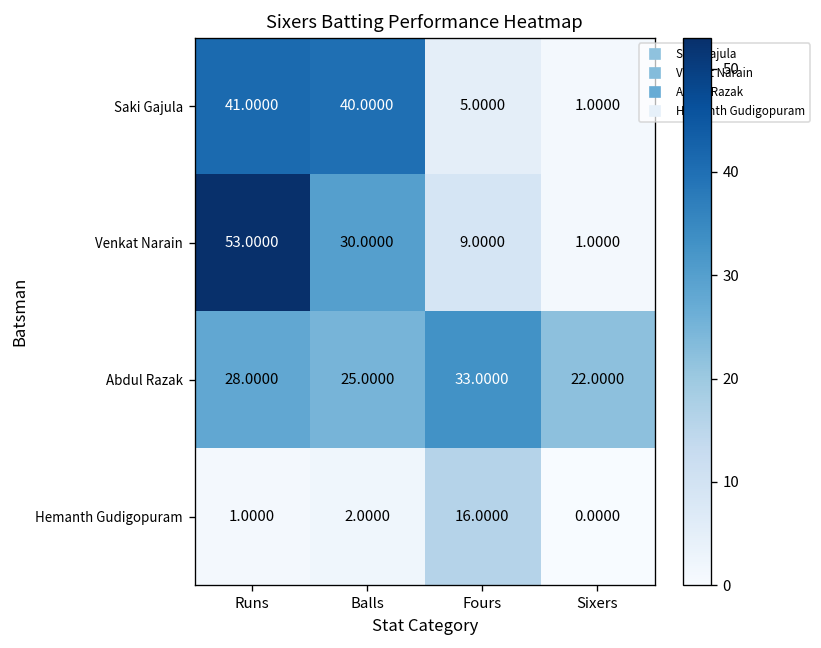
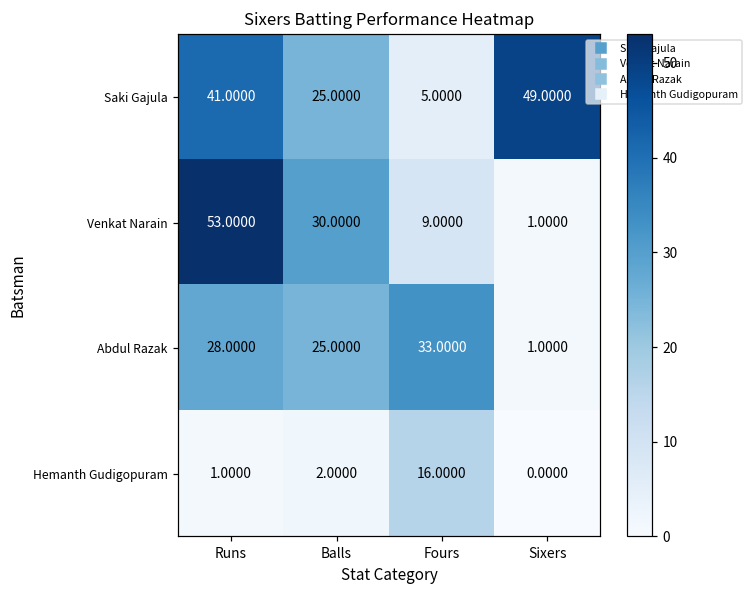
  {
    "Saki Gajula": {
      "Runs": 41.0000,
-     "Balls": 40.0000,
+     "Balls": 25.0000,
      "Fours": 5.0000,
-     "Sixers": 1.0000
+     "Sixers": 49.0000
    },
    "Venkat Narain": {
      "Runs": 53.0000,
      "Balls": 30.0000,
      "Fours": 9.0000,
      "Sixers": 1.0000
    },
    "Abdul Razak": {
      "Runs": 28.0000,
      "Balls": 25.0000,
      "Fours": 33.0000,
-     "Sixers": 22.0000
+     "Sixers": 1.0000
    },
    "Hemanth Gudigopuram": {
      "Runs": 1.0000,
      "Balls": 2.0000,
      "Fours": 16.0000,
      "Sixers": 0.0000
    }
  }
